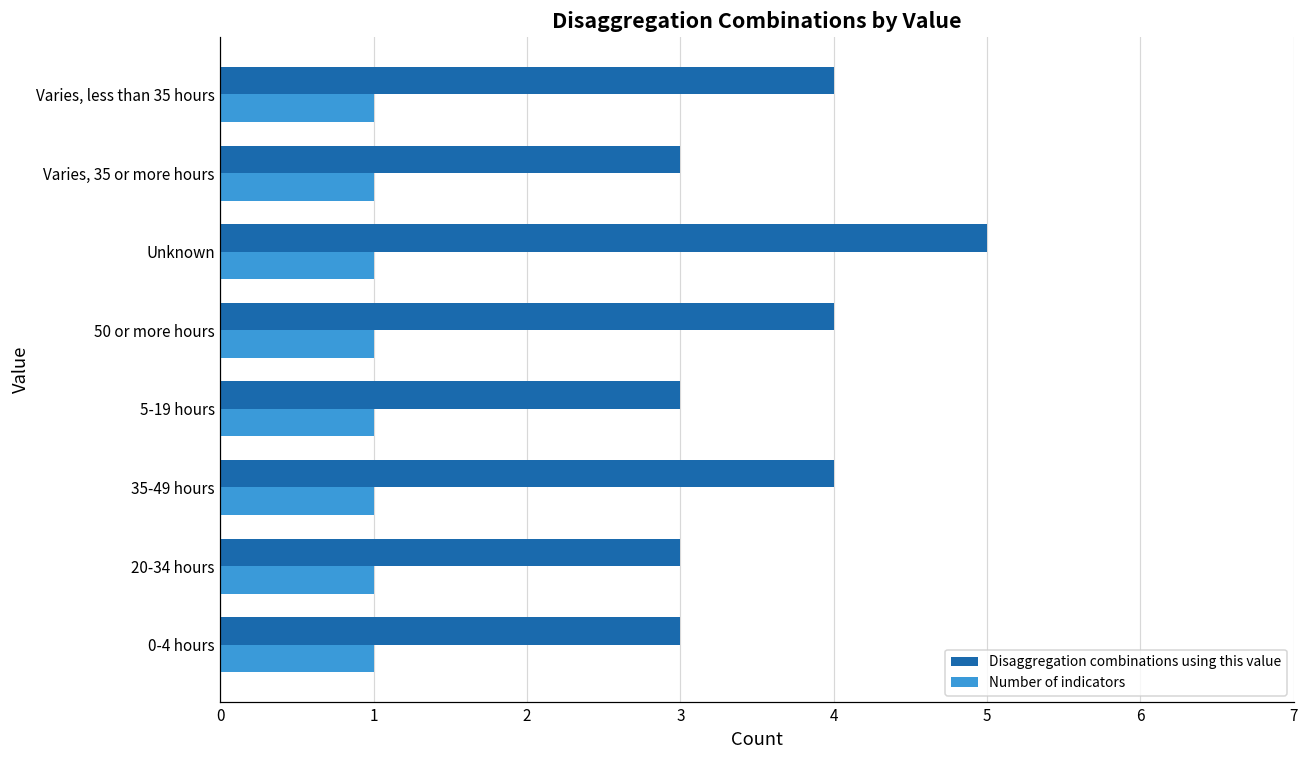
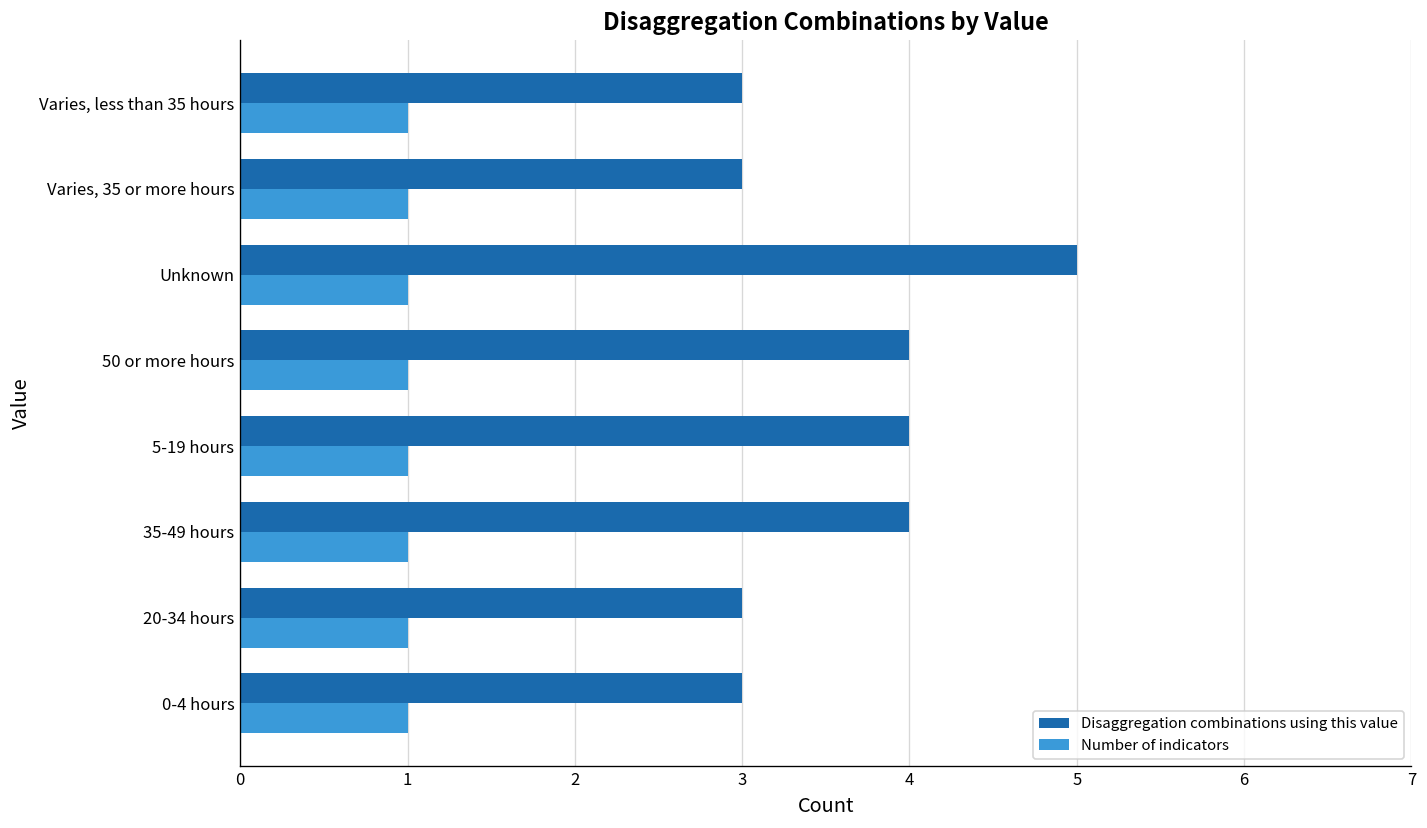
  {
    "Disaggregation combinations using this value": {
-     "Varies, less than 35 hours": 4,
+     "Varies, less than 35 hours": 3,
      "Varies, 35 or more hours": 3,
      "Unknown": 5,
      "50 or more hours": 4,
-     "5-19 hours": 3,
+     "5-19 hours": 4,
      "35-49 hours": 4,
      "20-34 hours": 3,
      "0-4 hours": 3
    },
    "Number of indicators": {
      "Varies, less than 35 hours": 1,
      "Varies, 35 or more hours": 1,
      "Unknown": 1,
      "50 or more hours": 1,
      "5-19 hours": 1,
      "35-49 hours": 1,
      "20-34 hours": 1,
      "0-4 hours": 1
    }
  }
